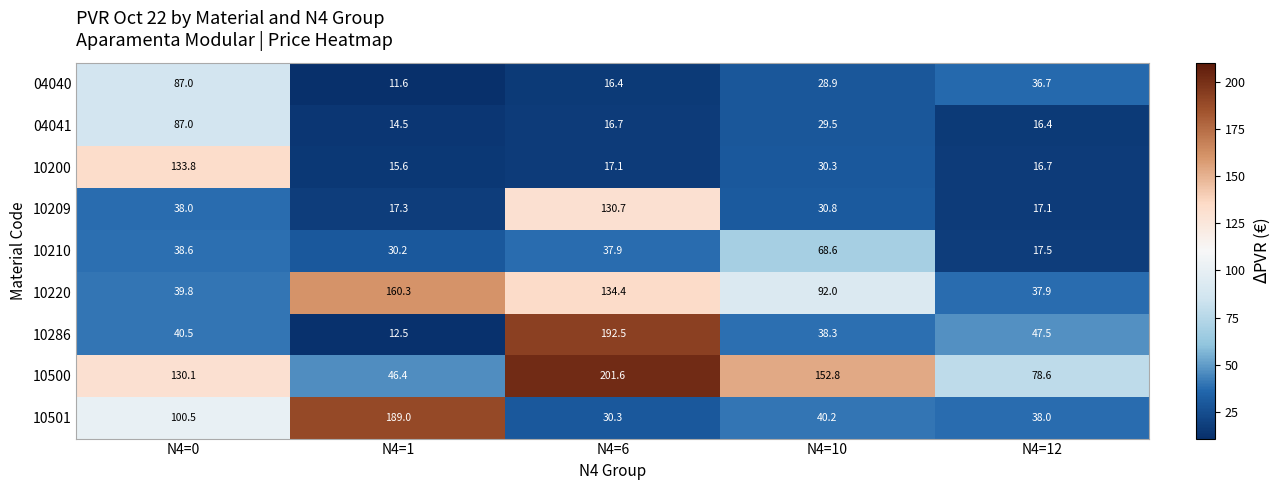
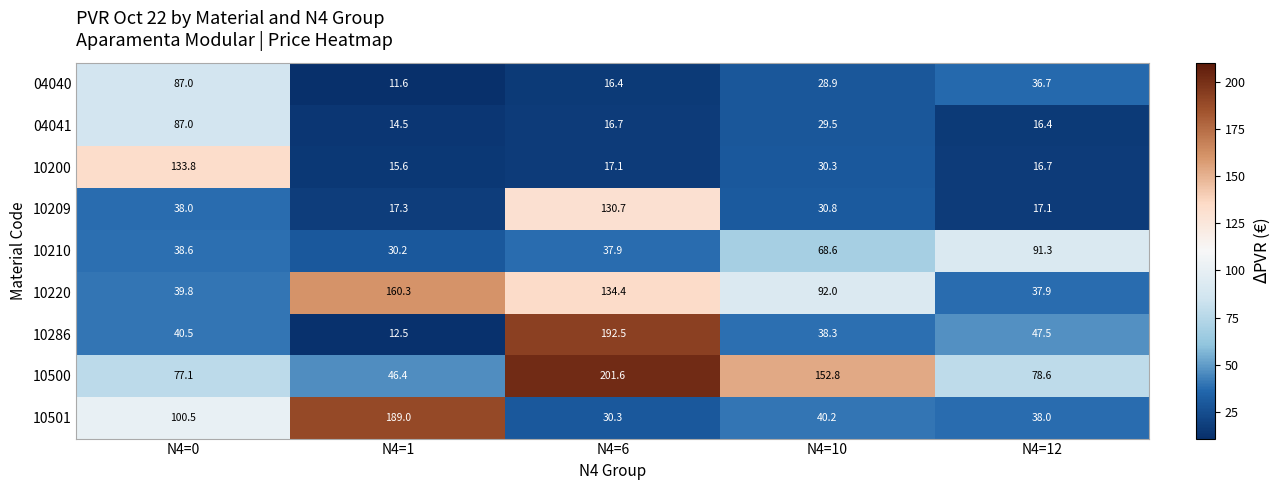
  {
    "04040": {
      "N4=0": 87.0,
      "N4=1": 11.6,
      "N4=6": 16.4,
      "N4=10": 28.9,
      "N4=12": 36.7
    },
    "04041": {
      "N4=0": 87.0,
      "N4=1": 14.5,
      "N4=6": 16.7,
      "N4=10": 29.5,
      "N4=12": 16.4
    },
    "10200": {
      "N4=0": 133.8,
      "N4=1": 15.6,
      "N4=6": 17.1,
      "N4=10": 30.3,
      "N4=12": 16.7
    },
    "10209": {
      "N4=0": 38.0,
      "N4=1": 17.3,
      "N4=6": 130.7,
      "N4=10": 30.8,
      "N4=12": 17.1
    },
    "10210": {
      "N4=0": 38.6,
      "N4=1": 30.2,
      "N4=6": 37.9,
      "N4=10": 68.6,
-     "N4=12": 17.5
+     "N4=12": 91.3
    },
    "10220": {
      "N4=0": 39.8,
      "N4=1": 160.3,
      "N4=6": 134.4,
      "N4=10": 92.0,
      "N4=12": 37.9
    },
    "10286": {
      "N4=0": 40.5,
      "N4=1": 12.5,
      "N4=6": 192.5,
      "N4=10": 38.3,
      "N4=12": 47.5
    },
    "10500": {
-     "N4=0": 130.1,
+     "N4=0": 77.1,
      "N4=1": 46.4,
      "N4=6": 201.6,
      "N4=10": 152.8,
      "N4=12": 78.6
    },
    "10501": {
      "N4=0": 100.5,
      "N4=1": 189.0,
      "N4=6": 30.3,
      "N4=10": 40.2,
      "N4=12": 38.0
    }
  }
